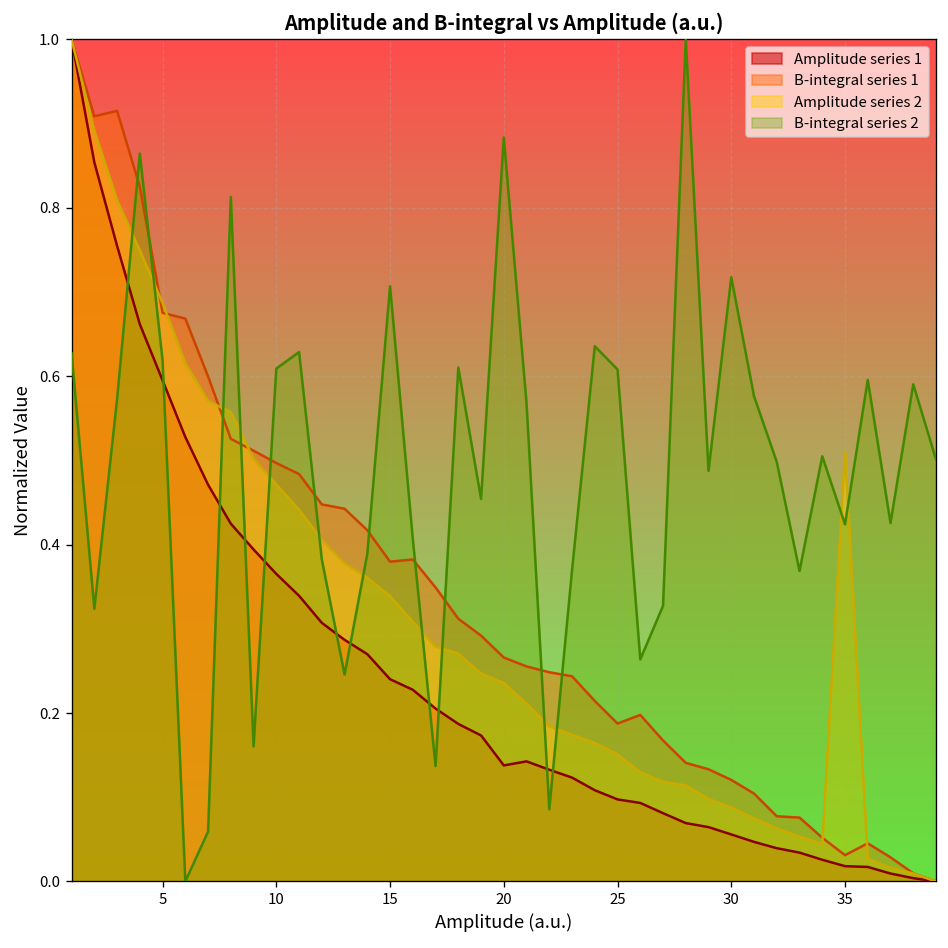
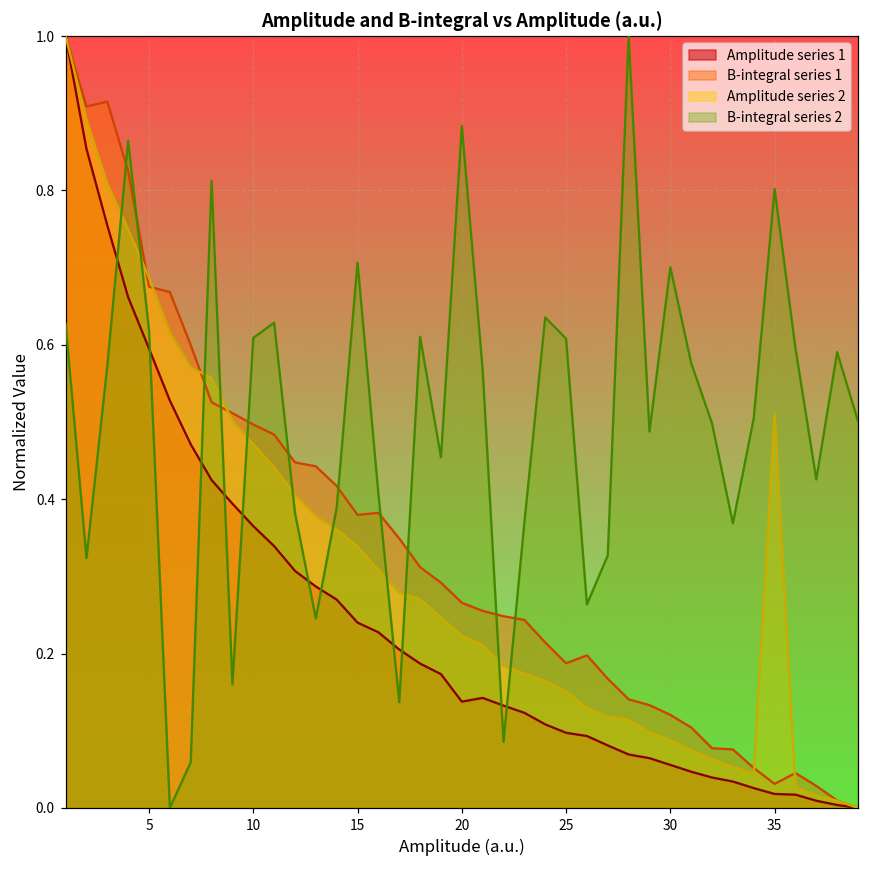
  {
    "Amplitude series 1": {
      "5": 0.60,
      "10": 0.37,
      "15": 0.24,
      "20": 0.14,
      "25": 0.10,
      "30": 0.06,
      "35": 0.02
    },
    "B-integral series 1": {
      "5": 0.68,
      "10": 0.50,
      "15": 0.38,
      "20": 0.27,
      "25": 0.19,
      "30": 0.12,
      "35": 0.03
    },
    "Amplitude series 2": {
      "5": 0.69,
      "10": 0.47,
      "15": 0.34,
-     "20": 0.24,
+     "20": 0.22,
      "25": 0.15,
      "30": 0.09,
      "35": 0.51
    },
    "B-integral series 2": {
      "5": 0.62,
      "10": 0.61,
      "15": 0.71,
      "20": 0.88,
      "25": 0.61,
-     "30": 0.72,
-     "35": 0.42
+     "30": 0.70,
+     "35": 0.80
    }
  }
